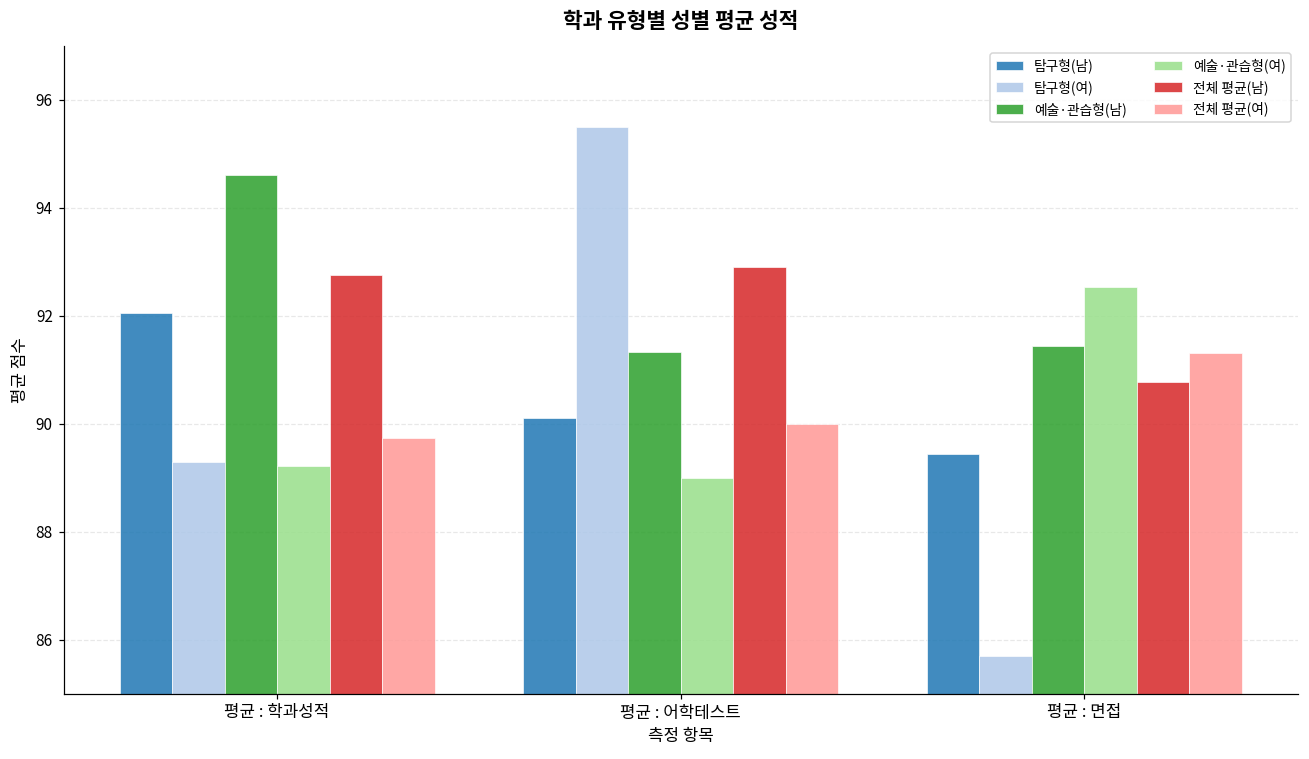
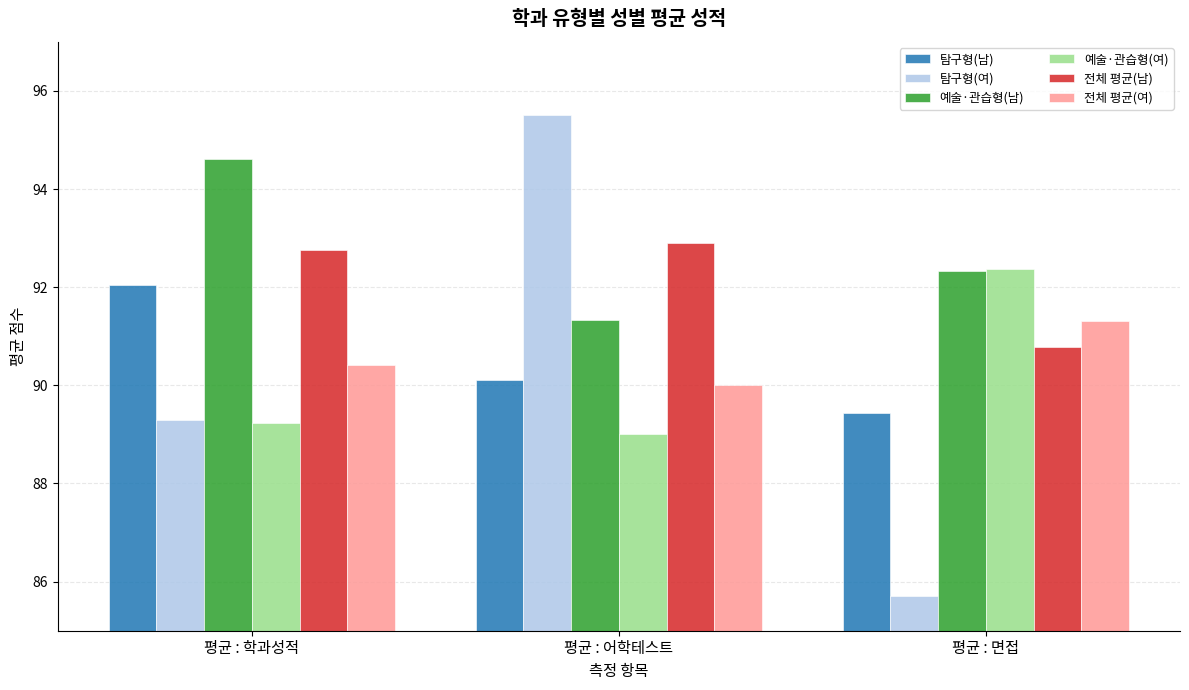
  {
    "탐구형(남)": {
      "평균 : 학과성적": 92.1,
      "평균 : 어학테스트": 90.1,
      "평균 : 면접": 89.4
    },
    "탐구형(여)": {
      "평균 : 학과성적": 89.3,
      "평균 : 어학테스트": 95.5,
      "평균 : 면접": 85.7
    },
    "예술·관습형(남)": {
      "평균 : 학과성적": 94.6,
      "평균 : 어학테스트": 91.3,
-     "평균 : 면접": 91.4
+     "평균 : 면접": 92.3
    },
    "예술·관습형(여)": {
      "평균 : 학과성적": 89.2,
      "평균 : 어학테스트": 89.0,
-     "평균 : 면접": 92.5
+     "평균 : 면접": 92.4
    },
    "전체 평균(남)": {
      "평균 : 학과성적": 92.8,
      "평균 : 어학테스트": 92.9,
      "평균 : 면접": 90.8
    },
    "전체 평균(여)": {
-     "평균 : 학과성적": 89.7,
+     "평균 : 학과성적": 90.4,
      "평균 : 어학테스트": 90.0,
      "평균 : 면접": 91.3
    }
  }
